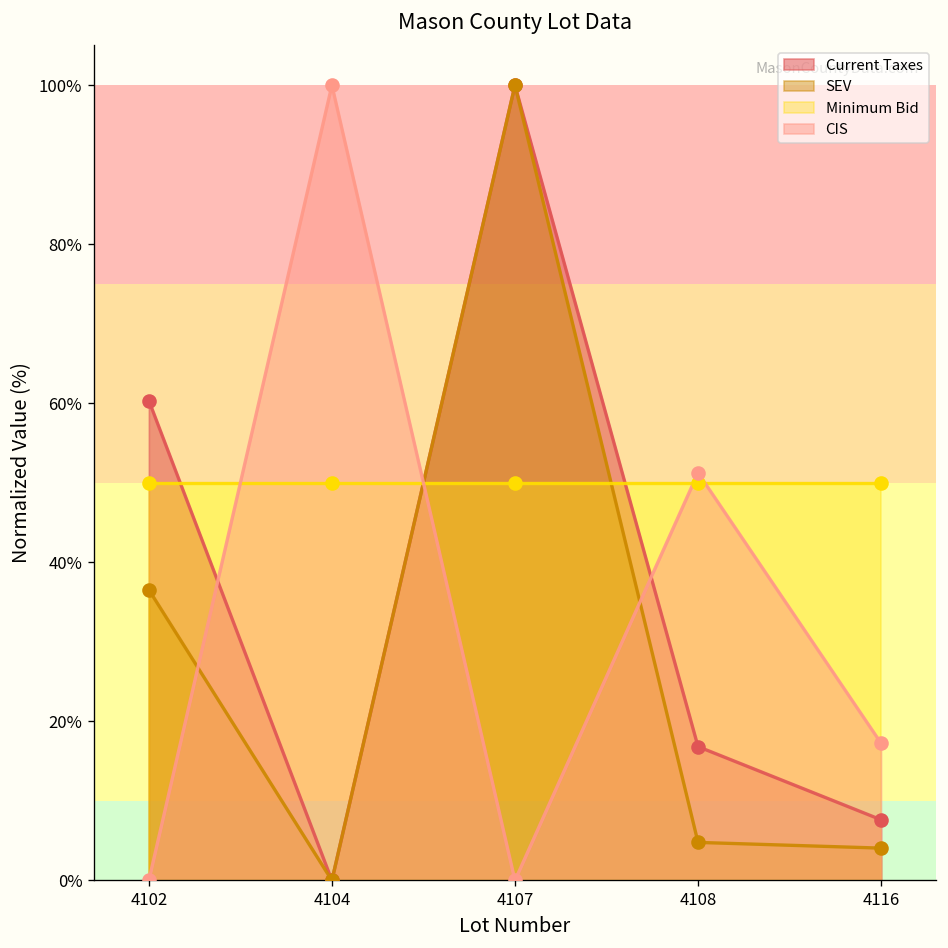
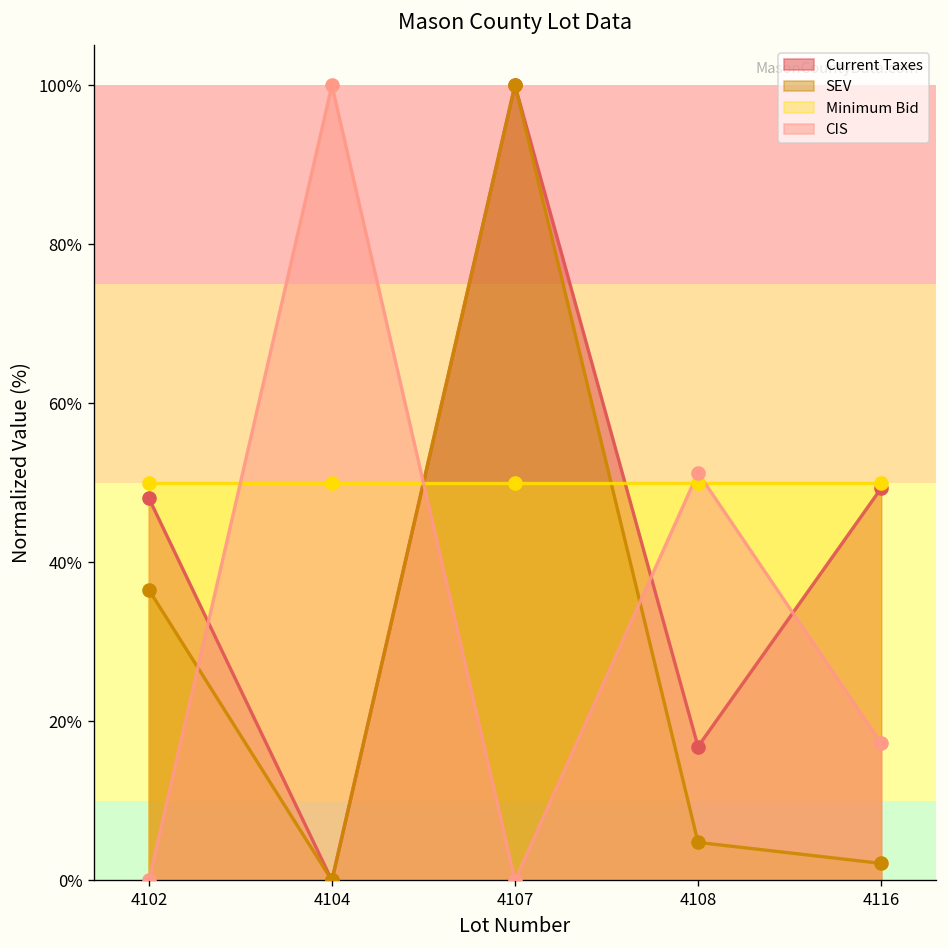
  {
    "Current Taxes": {
-     "4102": "60%",
+     "4102": "48%",
      "4108": "17%",
-     "4116": "8%"
+     "4116": "49%"
    },
    "SEV": {
      "4102": "37%",
      "4108": "5%",
-     "4116": "4%"
+     "4116": "2%"
    },
    "Minimum Bid": {
      "4102": "50%",
      "4104": "50%",
      "4107": "50%",
      "4108": "50%",
      "4116": "50%"
    },
    "CIS": {
      "4102": "0%",
      "4104": "100%",
      "4107": "0%",
      "4108": "51%",
      "4116": "17%"
    }
  }
